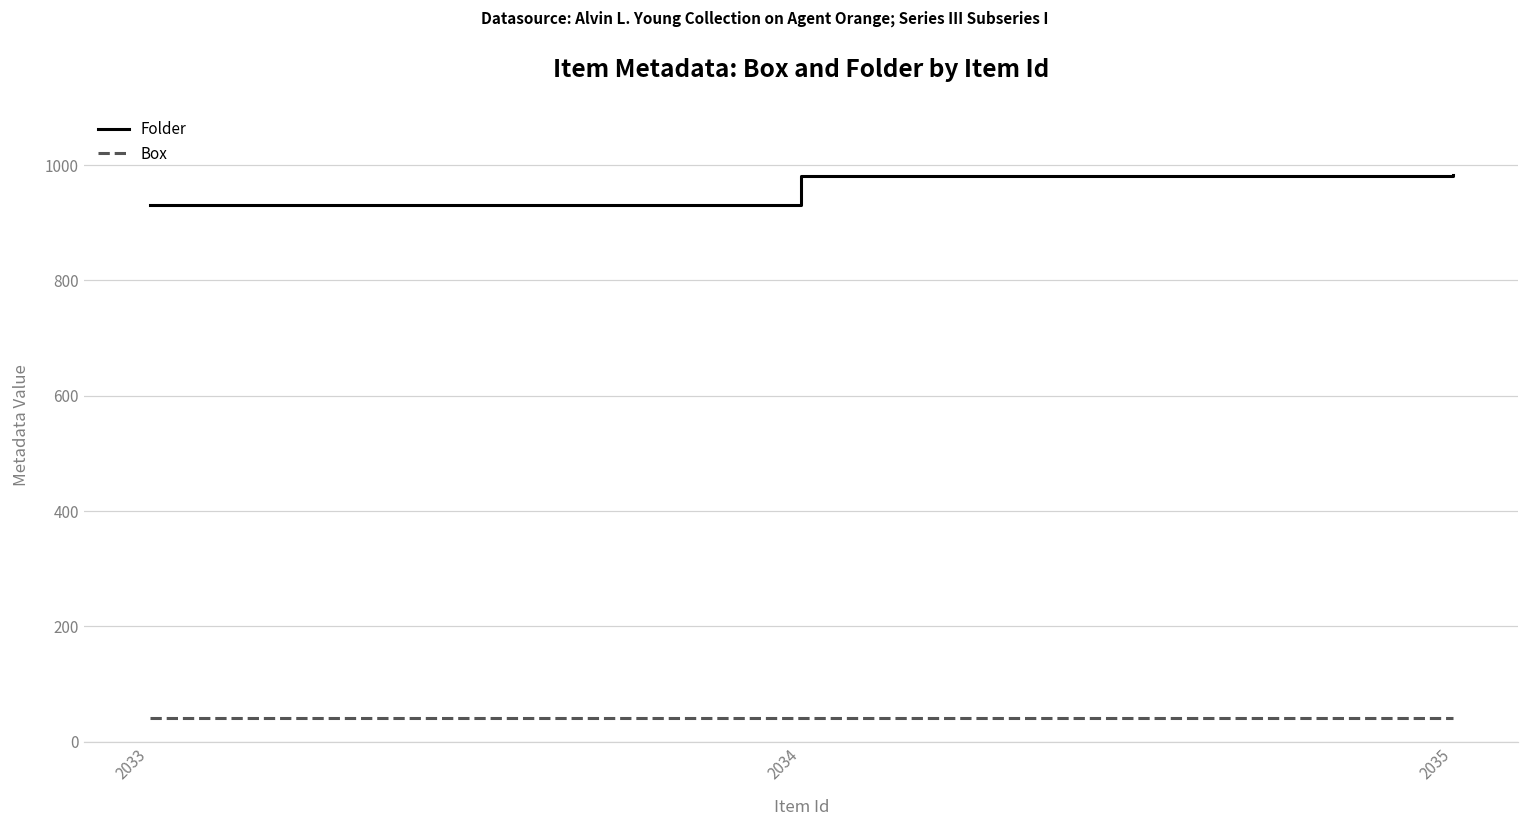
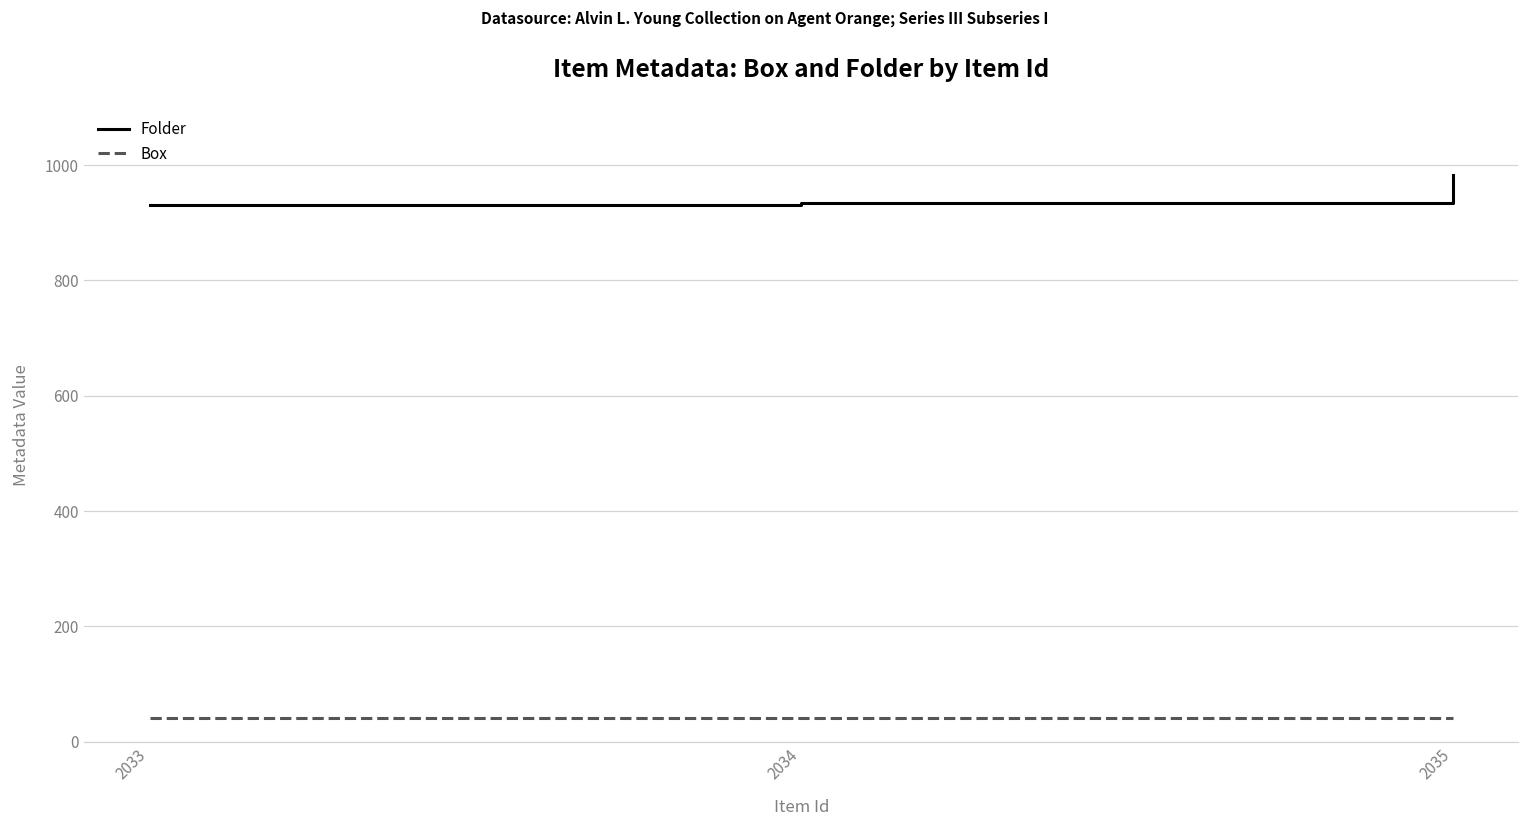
  {
    "Folder": {
      "2033": 930,
-     "2034": 980,
+     "2034": 940,
      "2035": 980
    },
    "Box": {
      "2033": 40,
      "2034": 40,
      "2035": 40
    }
  }
